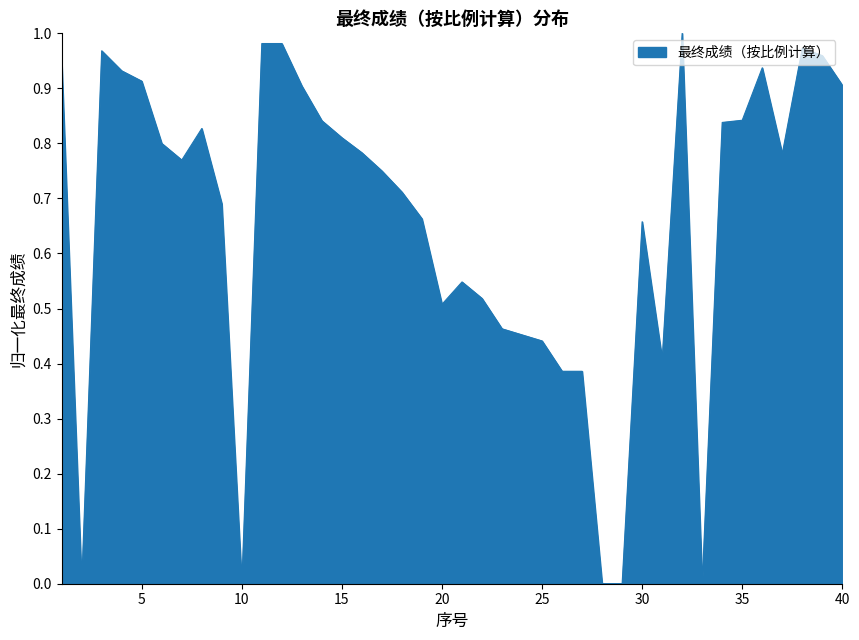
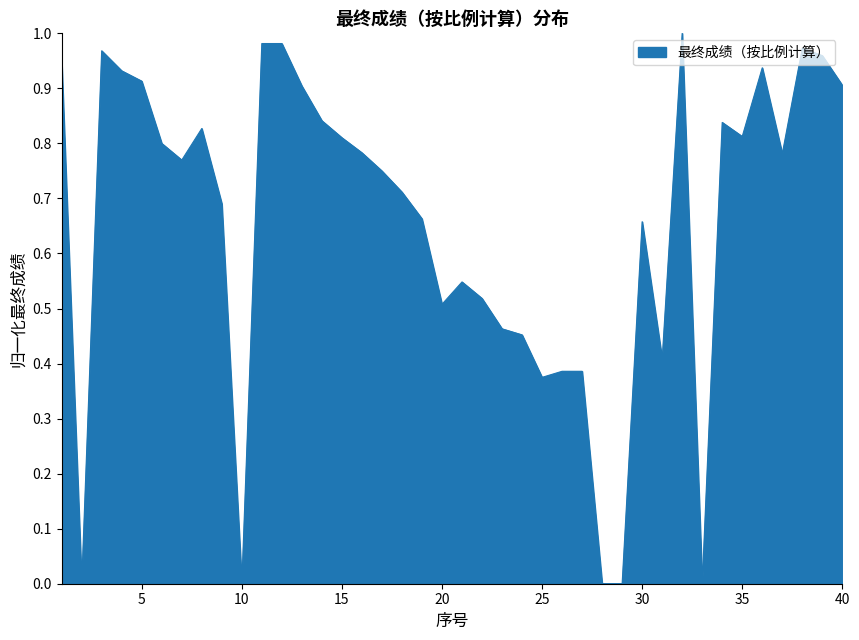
  {
    "5": 0.91,
    "10": 0.00,
    "15": 0.81,
    "20": 0.51,
-   "25": 0.44,
+   "25": 0.37,
    "30": 0.66,
-   "35": 0.84,
+   "35": 0.81,
    "40": 0.91
  }
